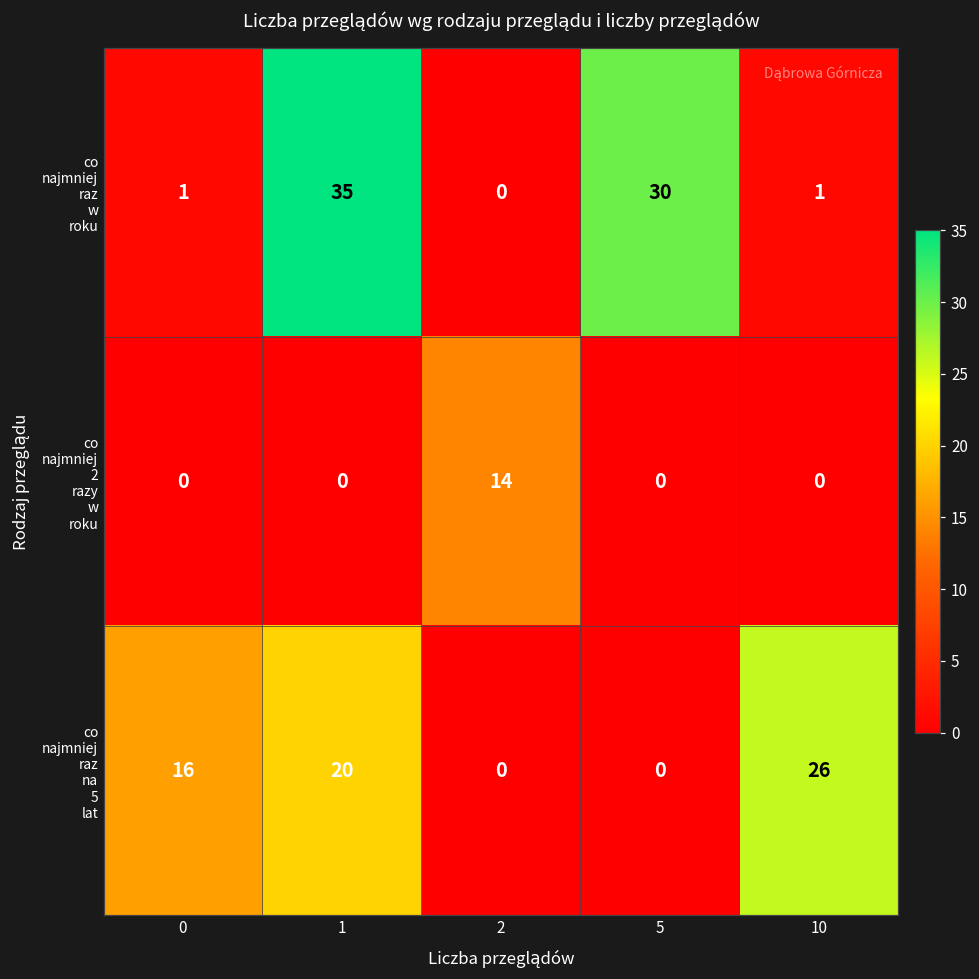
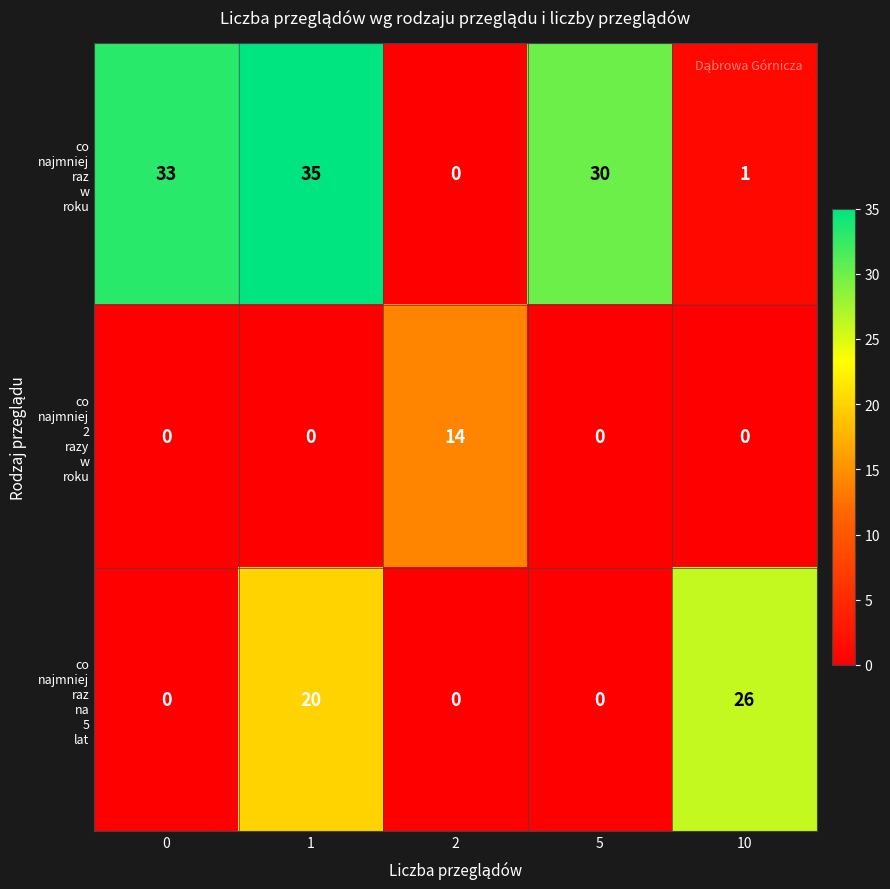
  {
    "co najmniej raz w roku": {
-     "0": 1,
+     "0": 33,
      "1": 35,
      "2": 0,
      "5": 30
    },
    "co najmniej 2 razy w roku": {
      "0": 0,
      "1": 0,
      "2": 14,
      "5": 0,
      "10": 0
    },
    "co najmniej raz na 5 lat": {
-     "0": 16,
+     "0": 0,
      "1": 20,
      "2": 0,
      "5": 0,
      "10": 26
    }
  }
